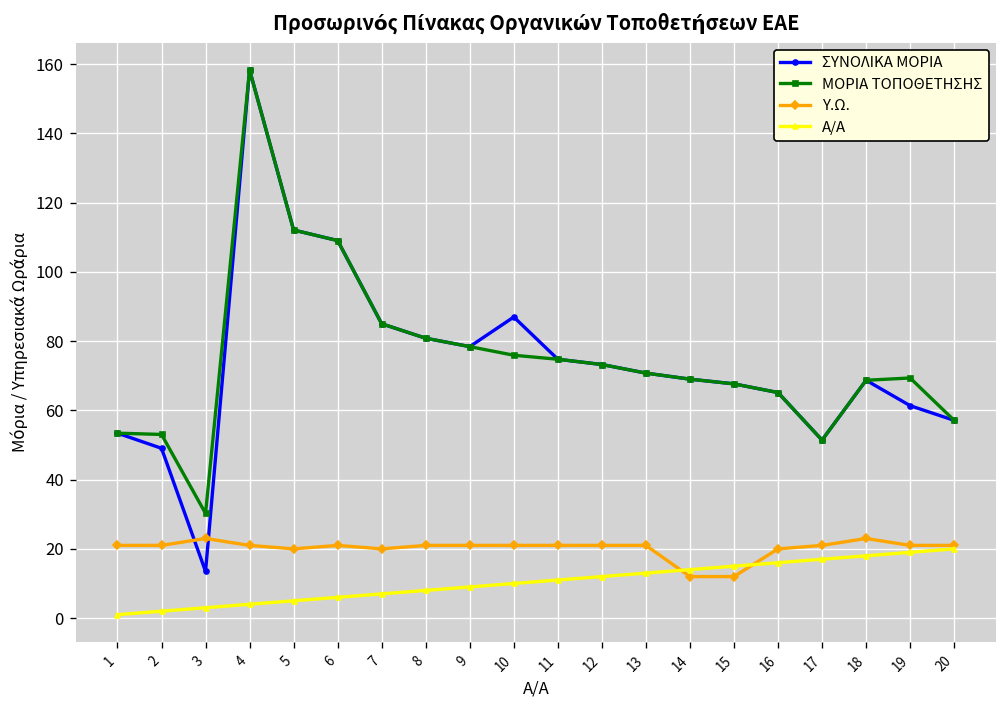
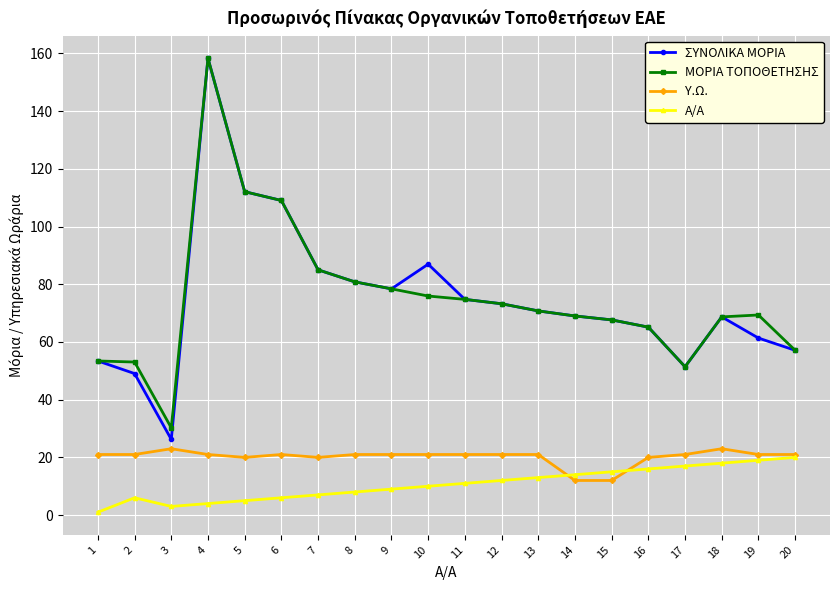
  {
    "ΣΥΝΟΛΙΚΑ ΜΟΡΙΑ": {
      "2": 49,
-     "3": 13,
+     "3": 26,
      "10": 87,
      "19": 61
    },
    "ΜΟΡΙΑ ΤΟΠΟΘΕΤΗΣΗΣ": {
      "2": 53,
      "3": 30,
      "10": 76,
      "19": 69
    },
    "Υ.Ω.": {
      "1": 21,
      "2": 21,
      "3": 23,
      "4": 21,
      "5": 20,
      "6": 21,
      "7": 20,
      "8": 21,
      "9": 21,
      "10": 21,
      "11": 21,
      "12": 21,
      "13": 21,
      "14": 12,
      "15": 12,
      "16": 20,
      "17": 21,
      "18": 23,
      "19": 21,
      "20": 21
    },
    "Α/Α": {
      "1": 1,
-     "2": 2,
+     "2": 6,
      "3": 3,
      "4": 4,
      "5": 5,
      "6": 6,
      "7": 7,
      "8": 8,
      "9": 9,
      "10": 10,
      "11": 11,
      "12": 12,
      "13": 13,
      "14": 14,
      "15": 15,
      "16": 16,
      "17": 17,
      "18": 18,
      "19": 19,
      "20": 20
    }
  }
